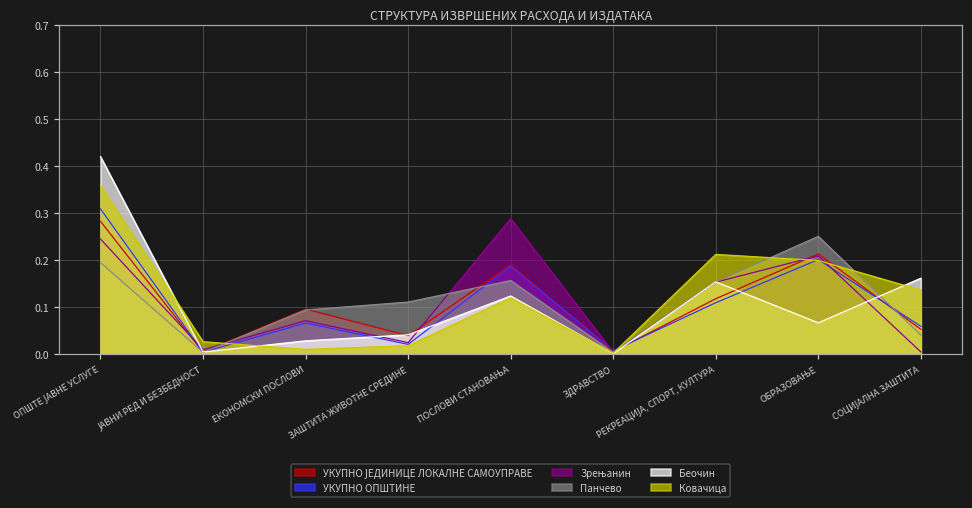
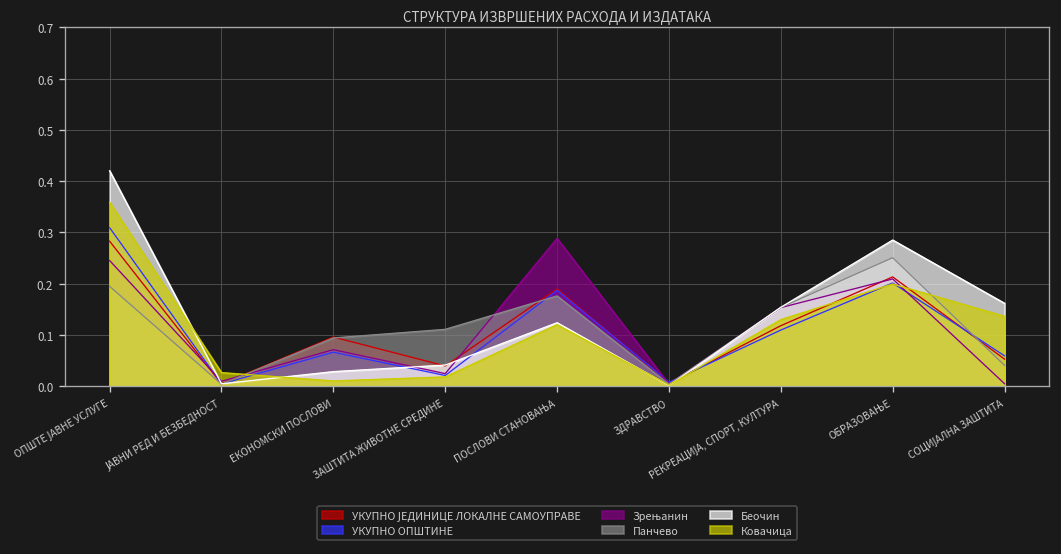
  {
    "УКУПНО ЈЕДИНИЦЕ ЛОКАЛНЕ САМОУПРАВЕ": {
      "ОПШТЕ ЈАВНЕ УСЛУГЕ": 0.28,
      "РЕКРЕАЦИЈА, СПОРТ, КУЛТУРА": 0.12,
      "СОЦИЈАЛНА ЗАШТИТА": 0.05
    },
    "УКУПНО ОПШТИНЕ": {
      "ОПШТЕ ЈАВНЕ УСЛУГЕ": 0.31,
      "РЕКРЕАЦИЈА, СПОРТ, КУЛТУРА": 0.11,
      "СОЦИЈАЛНА ЗАШТИТА": 0.06
    },
    "Зрењанин": {
      "ОПШТЕ ЈАВНЕ УСЛУГЕ": 0.24,
      "ПОСЛОВИ СТАНОВАЊА": 0.29,
      "СОЦИЈАЛНА ЗАШТИТА": 0.00
    },
    "Панчево": {
      "ОПШТЕ ЈАВНЕ УСЛУГЕ": 0.19,
      "ЗАШТИТА ЖИВОТНЕ СРЕДИНЕ": 0.11,
-     "ПОСЛОВИ СТАНОВАЊА": 0.16,
+     "ПОСЛОВИ СТАНОВАЊА": 0.18,
      "ОБРАЗОВАЊЕ": 0.25,
      "СОЦИЈАЛНА ЗАШТИТА": 0.04
    },
    "Беочин": {
      "ОПШТЕ ЈАВНЕ УСЛУГЕ": 0.42,
      "ЕКОНОМСКИ ПОСЛОВИ": 0.03,
-     "ОБРАЗОВАЊЕ": 0.07,
+     "ОБРАЗОВАЊЕ": 0.28,
      "СОЦИЈАЛНА ЗАШТИТА": 0.16
    },
    "Ковачица": {
      "ОПШТЕ ЈАВНЕ УСЛУГЕ": 0.36,
      "ЈАВНИ РЕД И БЕЗБЕДНОСТ": 0.03,
      "ЕКОНОМСКИ ПОСЛОВИ": 0.01,
-     "РЕКРЕАЦИЈА, СПОРТ, КУЛТУРА": 0.21,
+     "РЕКРЕАЦИЈА, СПОРТ, КУЛТУРА": 0.13,
      "СОЦИЈАЛНА ЗАШТИТА": 0.14
    }
  }
